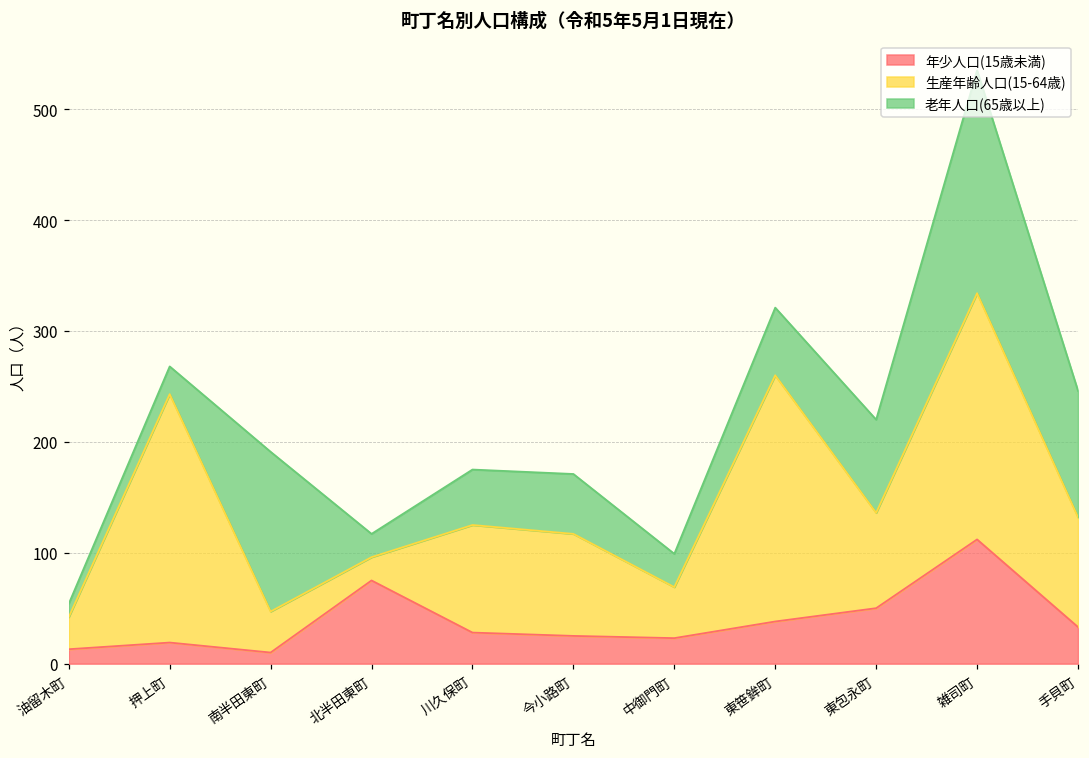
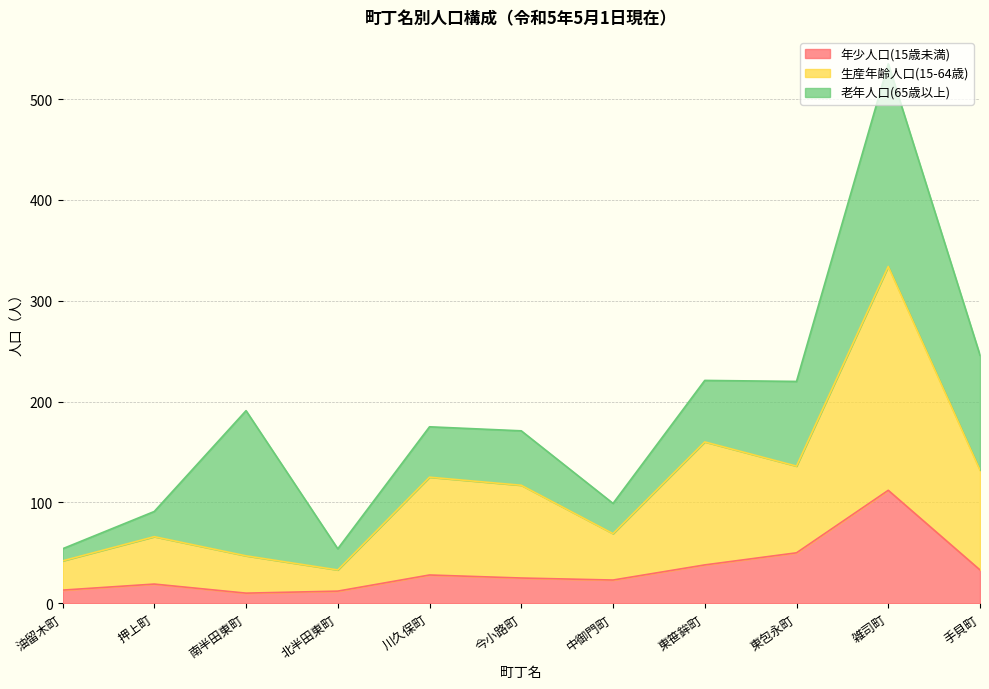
  {
    "年少人口(15歳未満)": {
      "油留木町": 13,
      "押上町": 19,
      "南半田東町": 10,
-     "北半田東町": 75,
+     "北半田東町": 12,
      "川久保町": 28,
      "今小路町": 25,
      "中御門町": 23,
      "東笹鉾町": 38,
      "東包永町": 50,
      "雑司町": 112,
      "手貝町": 33
    },
    "生産年齢人口(15-64歳)": {
      "油留木町": 29,
-     "押上町": 224,
+     "押上町": 47,
      "南半田東町": 37,
      "北半田東町": 21,
      "川久保町": 97,
      "今小路町": 92,
      "中御門町": 46,
-     "東笹鉾町": 222,
+     "東笹鉾町": 122,
      "東包永町": 86,
      "雑司町": 222,
      "手貝町": 99
    },
    "老年人口(65歳以上)": {
      "油留木町": 12,
      "押上町": 25,
      "南半田東町": 144,
      "北半田東町": 21,
      "川久保町": 50,
      "今小路町": 54,
      "中御門町": 30,
      "東笹鉾町": 61,
      "東包永町": 84,
      "手貝町": 114
    }
  }
